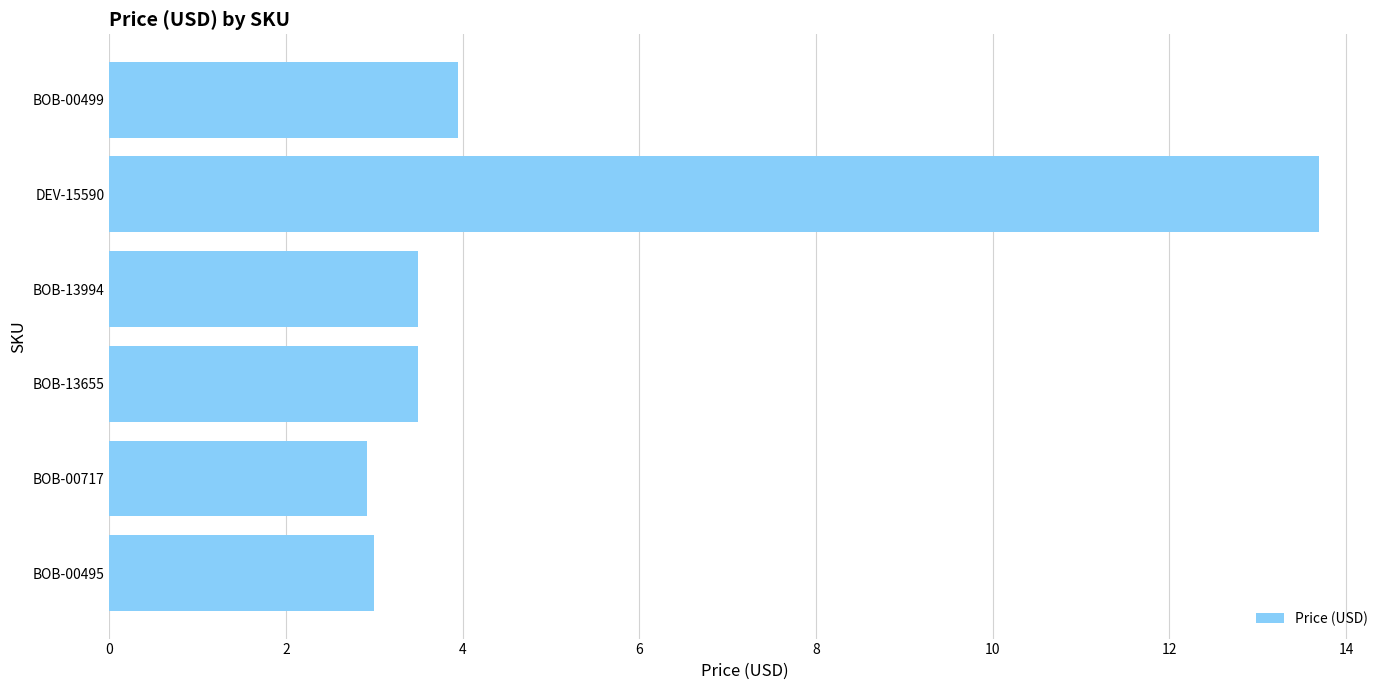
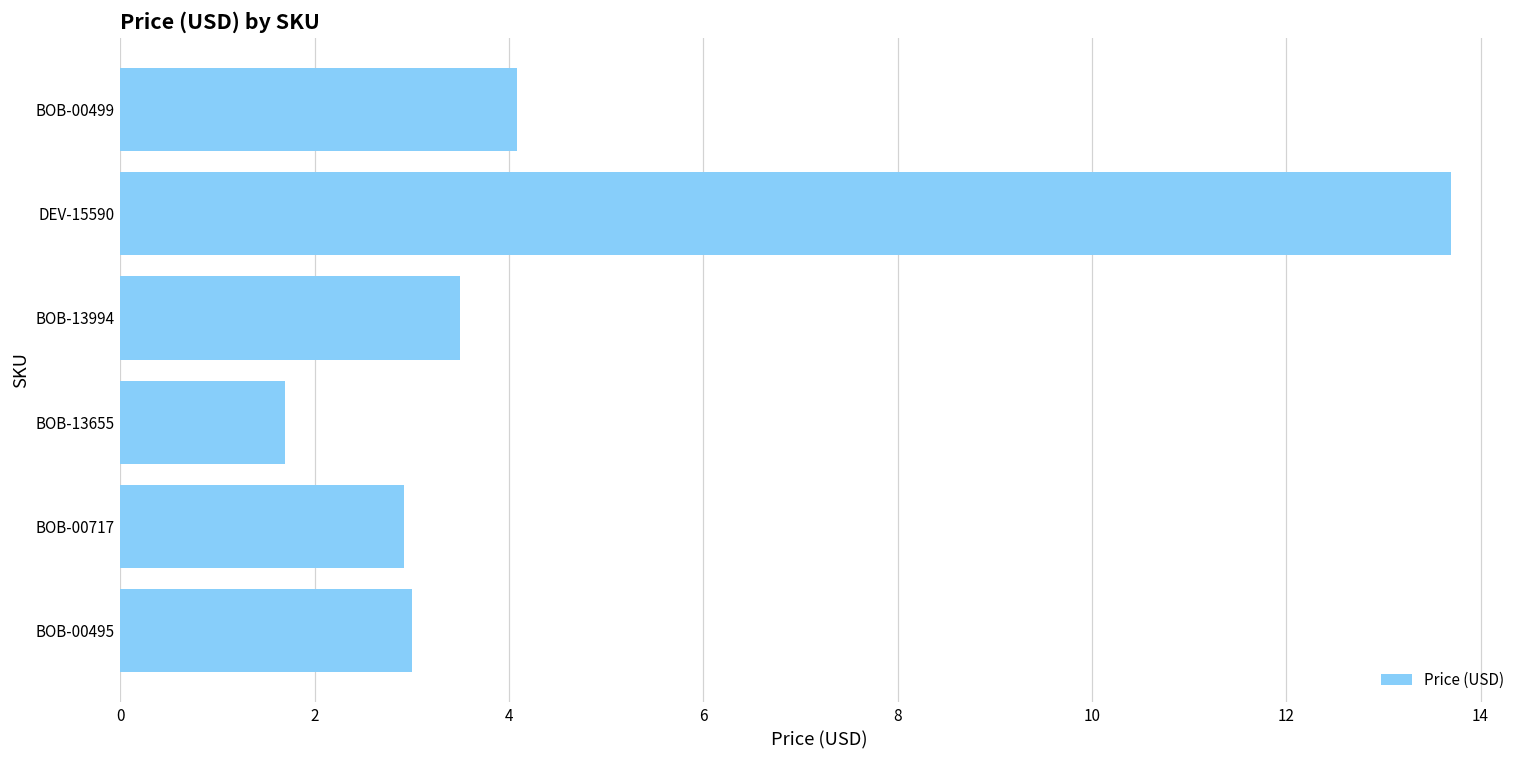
  {
-   "BOB-00499": 4.0,
+   "BOB-00499": 4.1,
    "DEV-15590": 13.7,
    "BOB-13994": 3.5,
-   "BOB-13655": 3.5,
+   "BOB-13655": 1.7,
    "BOB-00717": 2.9,
    "BOB-00495": 3.0
  }
